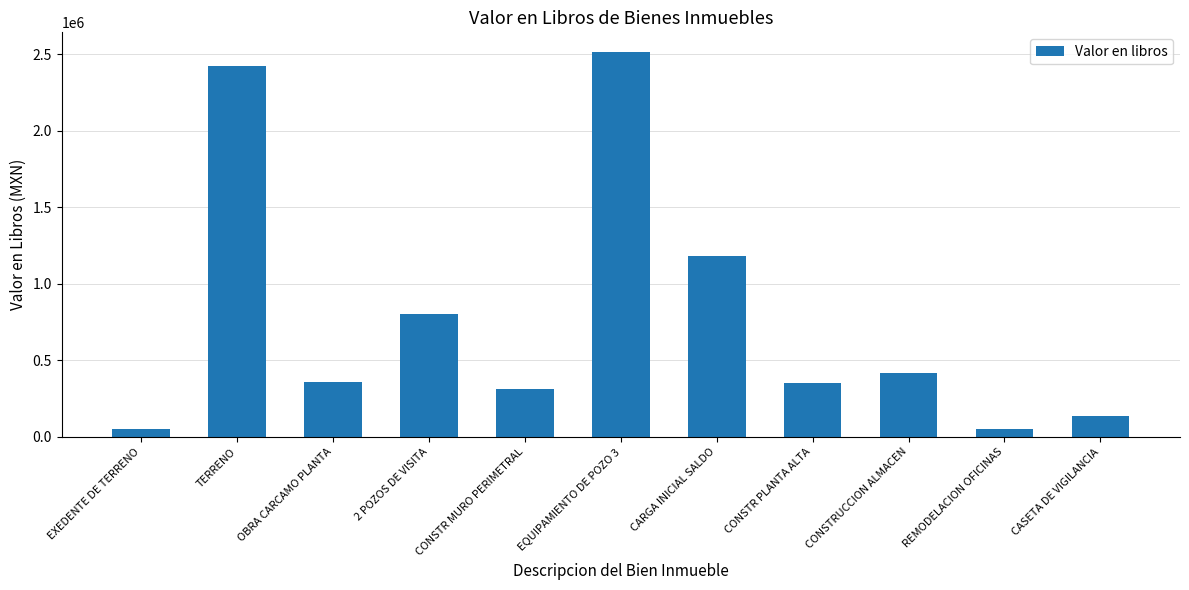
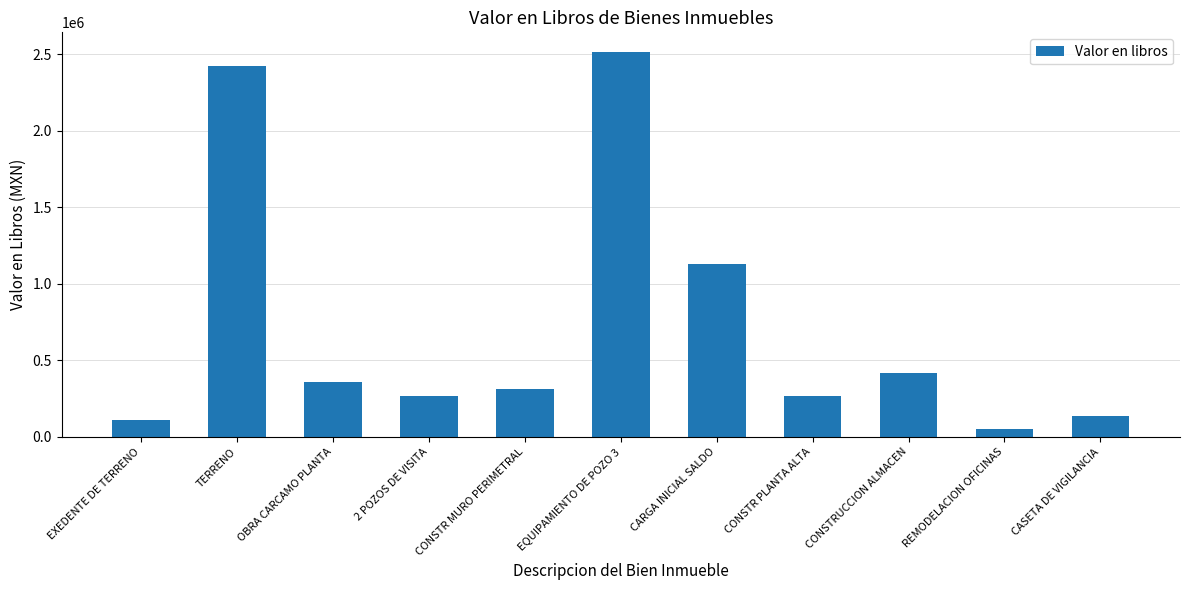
  {
-   "EXEDENTE DE TERRENO": 50000,
+   "EXEDENTE DE TERRENO": 110000,
    "TERRENO": 2420000,
    "OBRA CARCAMO PLANTA": 360000,
-   "2 POZOS DE VISITA": 800000,
+   "2 POZOS DE VISITA": 270000,
    "CONSTR MURO PERIMETRAL": 310000,
    "EQUIPAMIENTO DE POZO 3": 2520000,
-   "CARGA INICIAL SALDO": 1190000,
-   "CONSTR PLANTA ALTA": 350000,
+   "CARGA INICIAL SALDO": 1130000,
+   "CONSTR PLANTA ALTA": 260000,
    "CONSTRUCCION ALMACEN": 420000,
    "REMODELACION OFICINAS": 50000,
    "CASETA DE VIGILANCIA": 140000
  }
